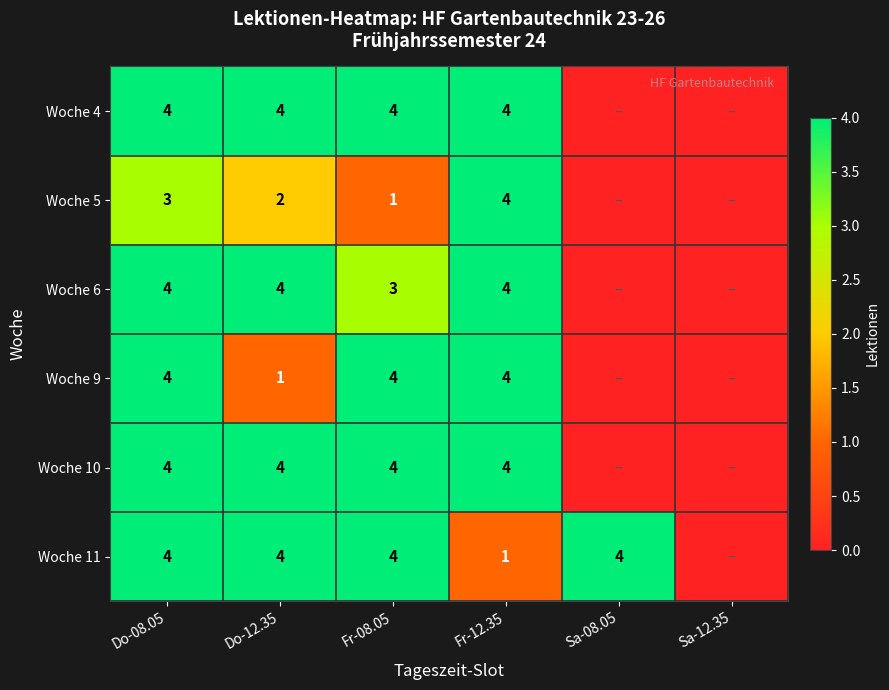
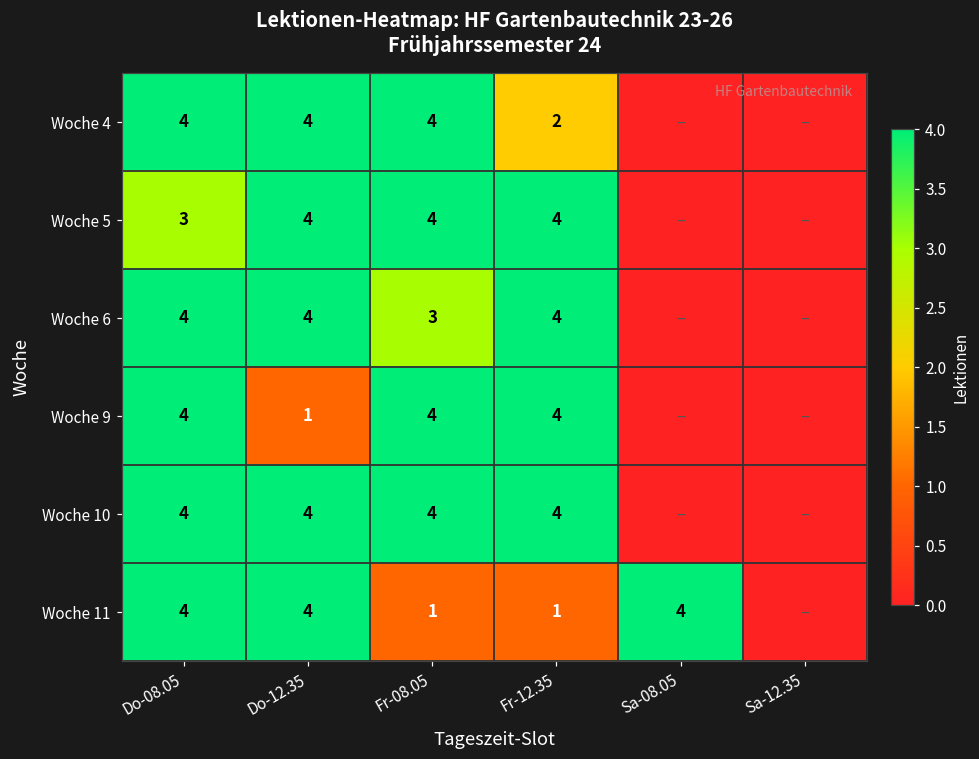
  {
    "Woche 4": {
      "Do-08.05": 4,
      "Do-12.35": 4,
      "Fr-08.05": 4,
-     "Fr-12.35": 4
+     "Fr-12.35": 2
    },
    "Woche 5": {
      "Do-08.05": 3,
-     "Do-12.35": 2,
-     "Fr-08.05": 1,
+     "Do-12.35": 4,
+     "Fr-08.05": 4,
      "Fr-12.35": 4
    },
    "Woche 6": {
      "Do-08.05": 4,
      "Do-12.35": 4,
      "Fr-08.05": 3,
      "Fr-12.35": 4
    },
    "Woche 9": {
      "Do-08.05": 4,
      "Do-12.35": 1,
      "Fr-08.05": 4,
      "Fr-12.35": 4
    },
    "Woche 10": {
      "Do-08.05": 4,
      "Do-12.35": 4,
      "Fr-08.05": 4,
      "Fr-12.35": 4
    },
    "Woche 11": {
      "Do-08.05": 4,
      "Do-12.35": 4,
-     "Fr-08.05": 4,
+     "Fr-08.05": 1,
      "Fr-12.35": 1,
      "Sa-08.05": 4
    }
  }
